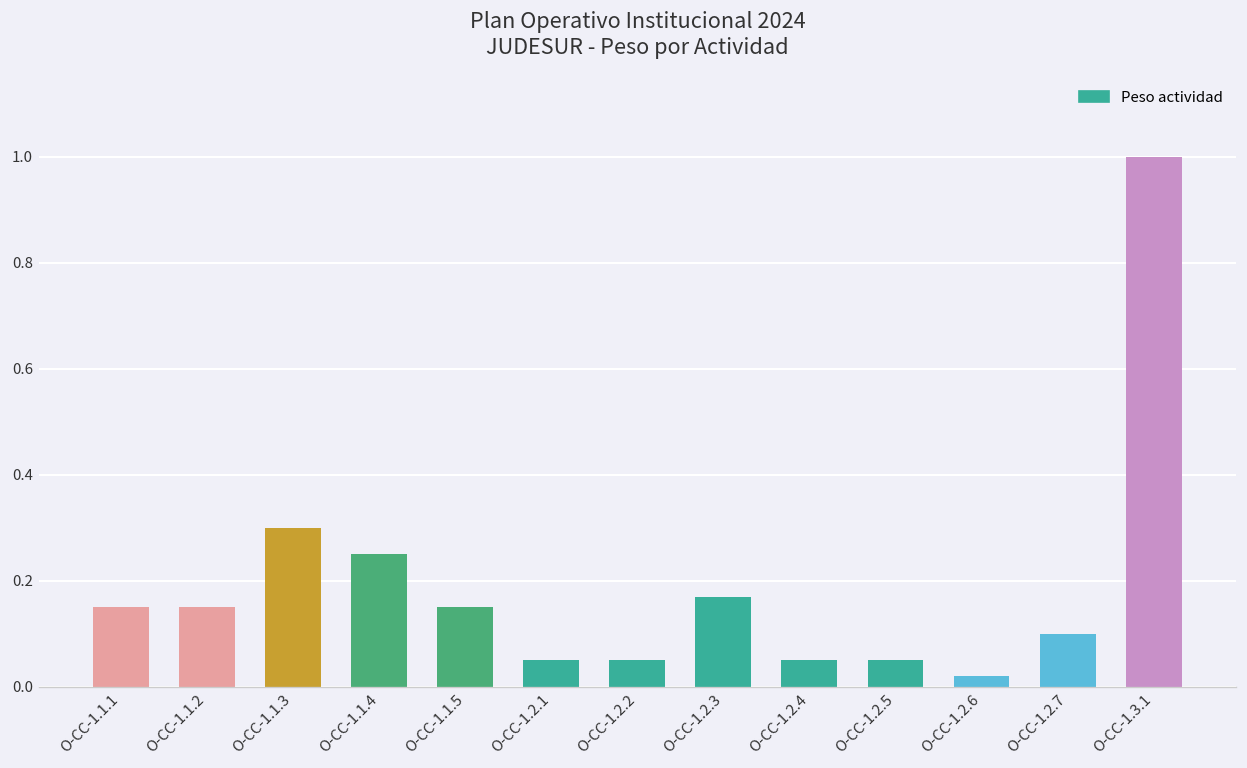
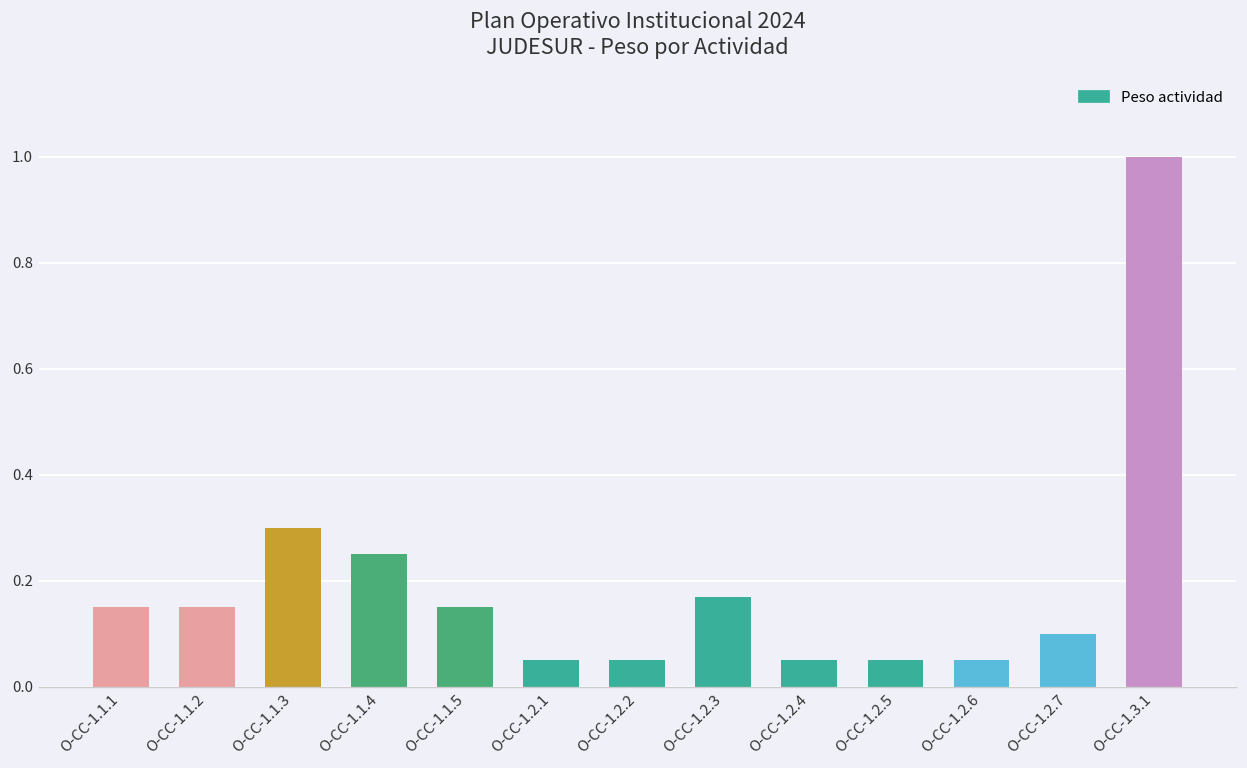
  {
    "O-CC-1.1.1": 0.15,
    "O-CC-1.1.2": 0.15,
    "O-CC-1.1.3": 0.30,
    "O-CC-1.1.4": 0.25,
    "O-CC-1.1.5": 0.15,
    "O-CC-1.2.1": 0.05,
    "O-CC-1.2.2": 0.05,
    "O-CC-1.2.3": 0.17,
    "O-CC-1.2.4": 0.05,
    "O-CC-1.2.5": 0.05,
-   "O-CC-1.2.6": 0.02,
+   "O-CC-1.2.6": 0.05,
    "O-CC-1.2.7": 0.10,
    "O-CC-1.3.1": 1.00
  }
